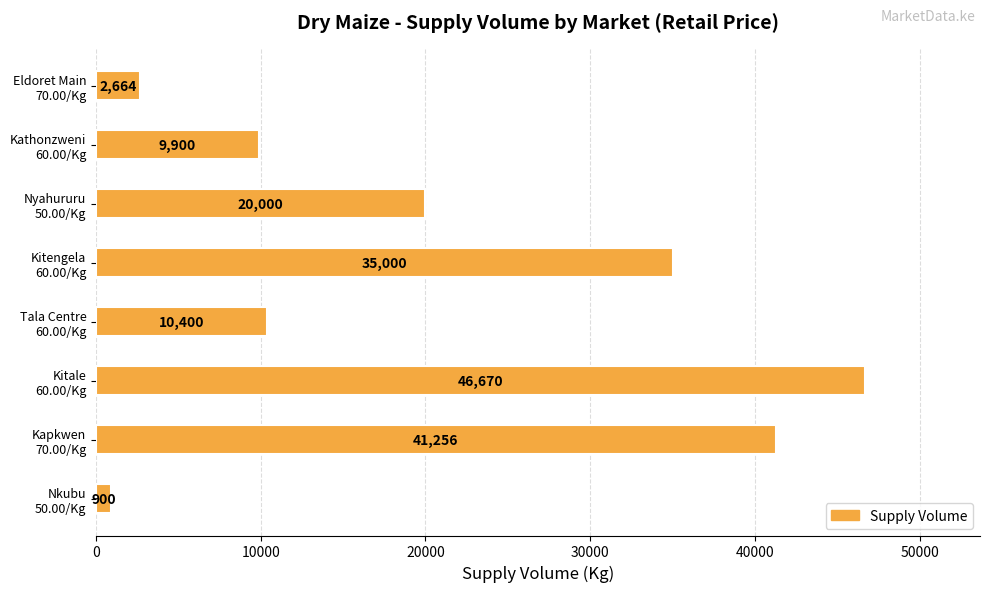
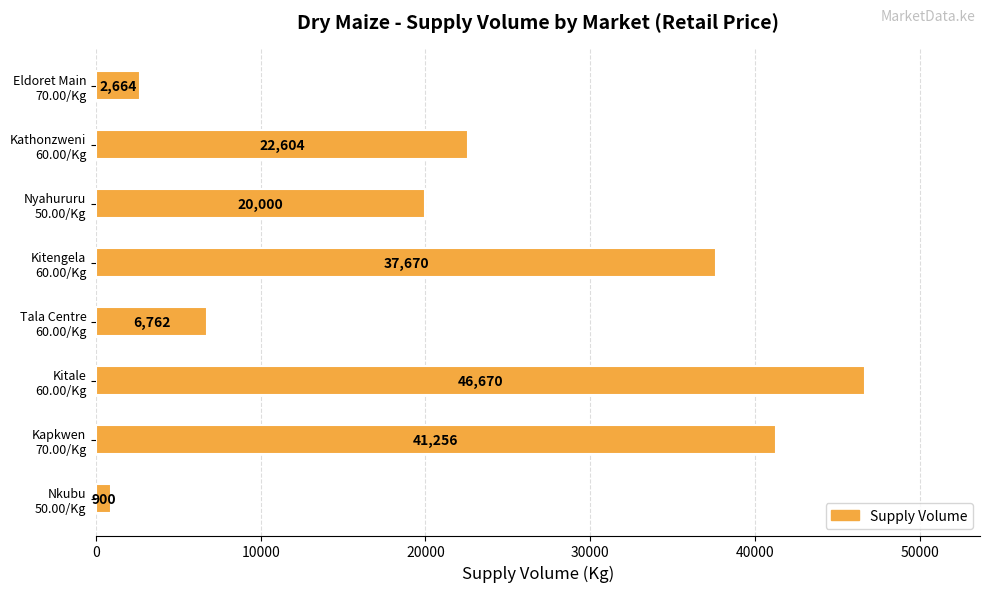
  {
    "Eldoret Main 70.00/Kg": "2,664",
-   "Kathonzweni 60.00/Kg": "9,900",
+   "Kathonzweni 60.00/Kg": "22,604",
    "Nyahururu 50.00/Kg": "20,000",
-   "Kitengela 60.00/Kg": "35,000",
-   "Tala Centre 60.00/Kg": "10,400",
+   "Kitengela 60.00/Kg": "37,670",
+   "Tala Centre 60.00/Kg": "6,762",
    "Kitale 60.00/Kg": "46,670",
    "Kapkwen 70.00/Kg": "41,256",
    "Nkubu 50.00/Kg": "900"
  }
